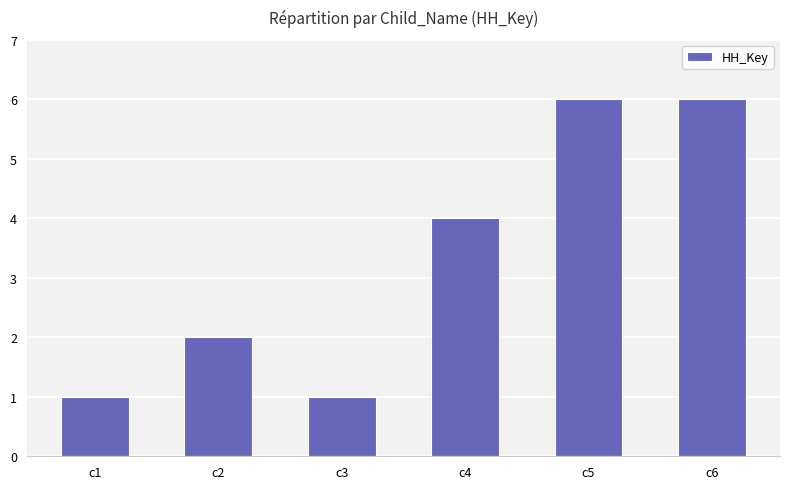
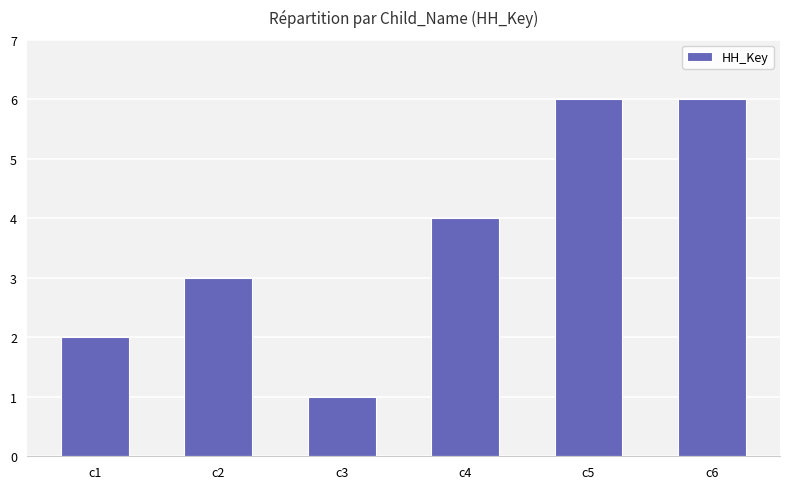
  {
-   "c1": 1,
-   "c2": 2,
+   "c1": 2,
+   "c2": 3,
    "c3": 1,
    "c4": 4,
    "c5": 6,
    "c6": 6
  }
